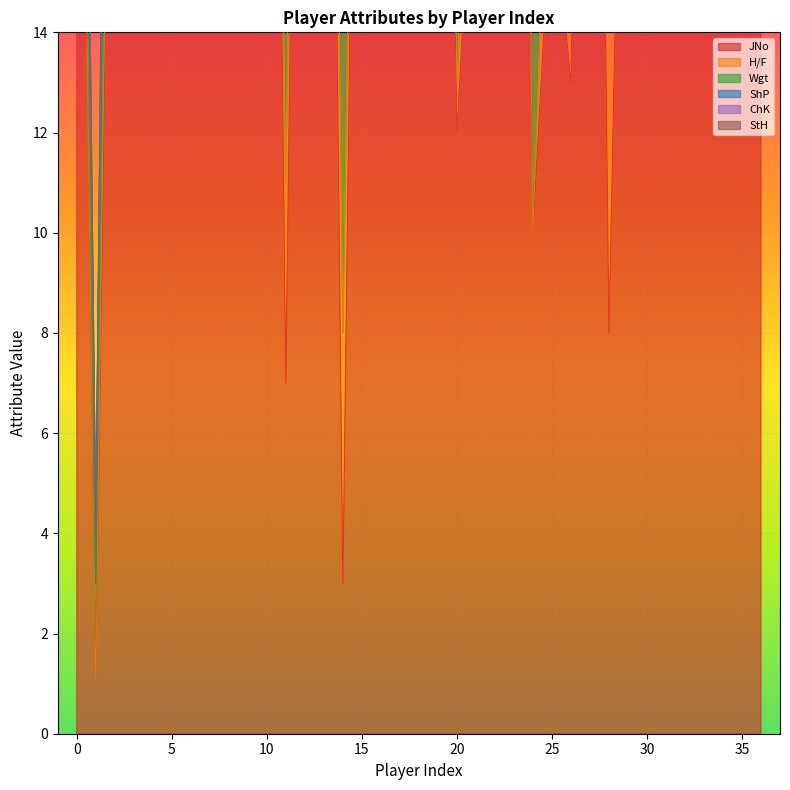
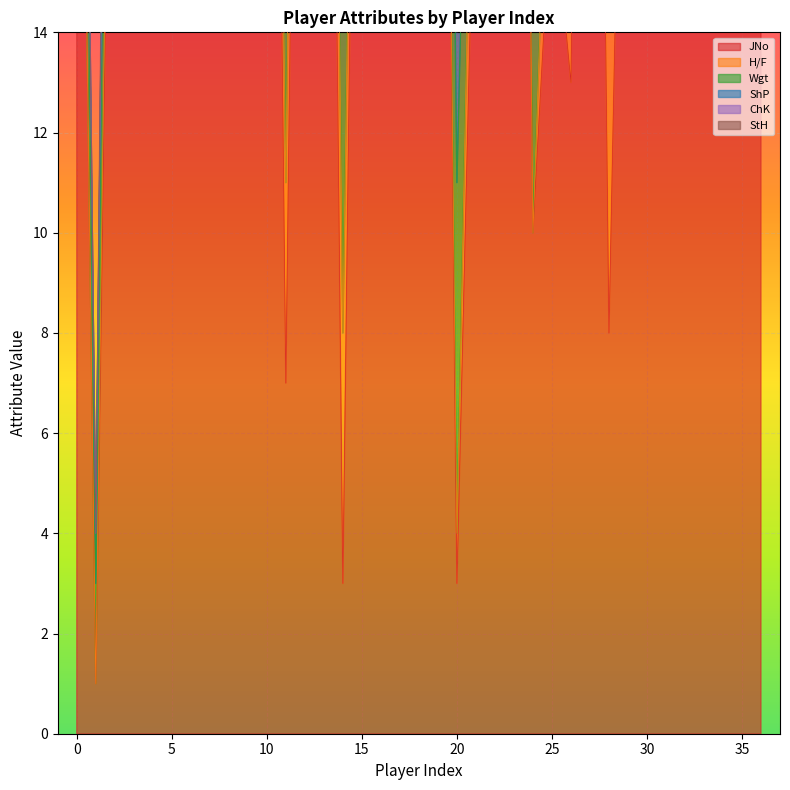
  {
    "JNo": {
-     "20": 12
+     "20": 3
    },
    "H/F": {
      "20": 1
    }
  }
